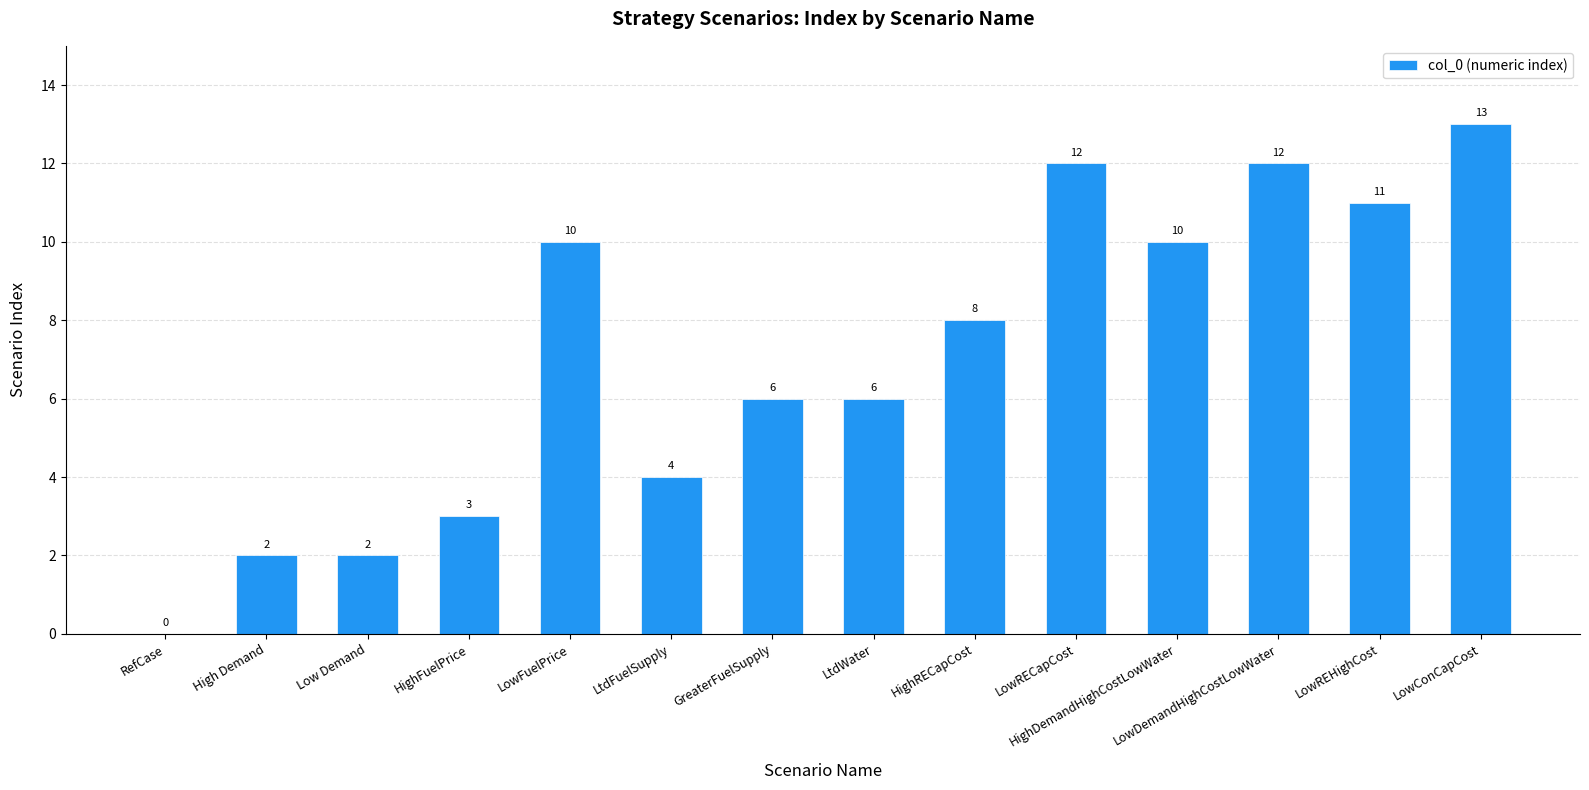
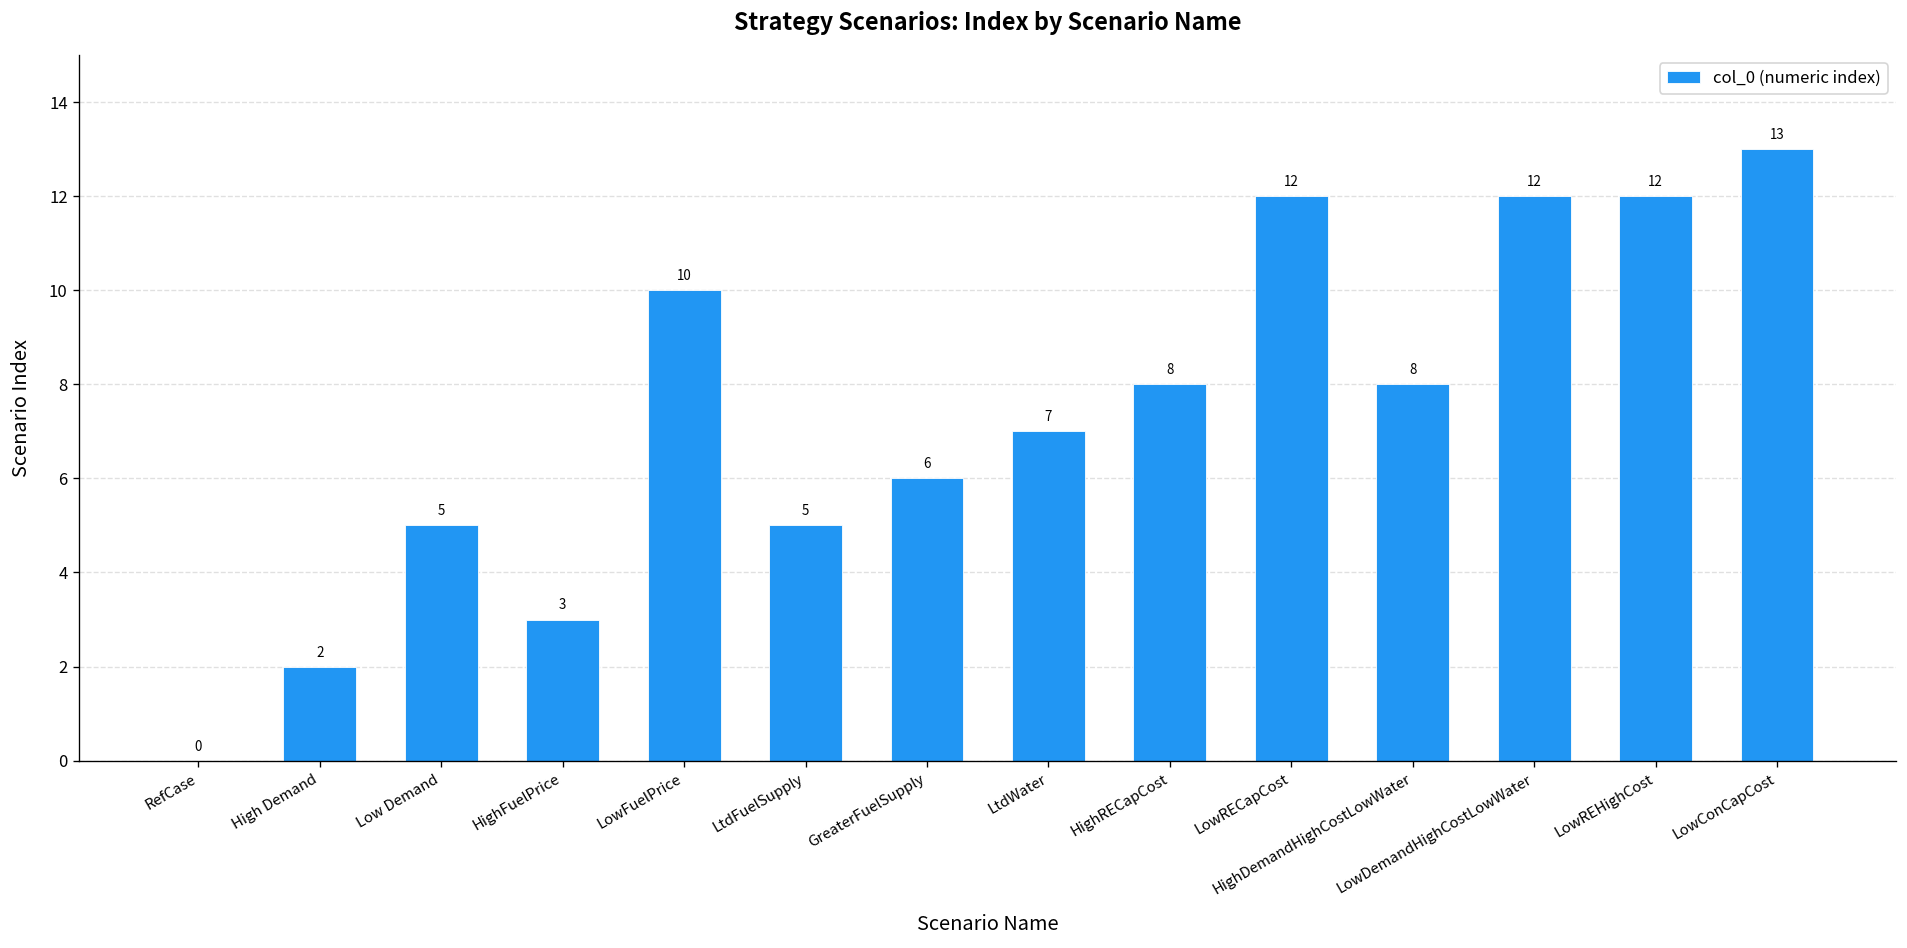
  {
    "RefCase": 0,
    "High Demand": 2,
-   "Low Demand": 2,
+   "Low Demand": 5,
    "HighFuelPrice": 3,
    "LowFuelPrice": 10,
-   "LtdFuelSupply": 4,
+   "LtdFuelSupply": 5,
    "GreaterFuelSupply": 6,
-   "LtdWater": 6,
+   "LtdWater": 7,
    "HighRECapCost": 8,
    "LowRECapCost": 12,
-   "HighDemandHighCostLowWater": 10,
+   "HighDemandHighCostLowWater": 8,
    "LowDemandHighCostLowWater": 12,
-   "LowREHighCost": 11,
+   "LowREHighCost": 12,
    "LowConCapCost": 13
  }
